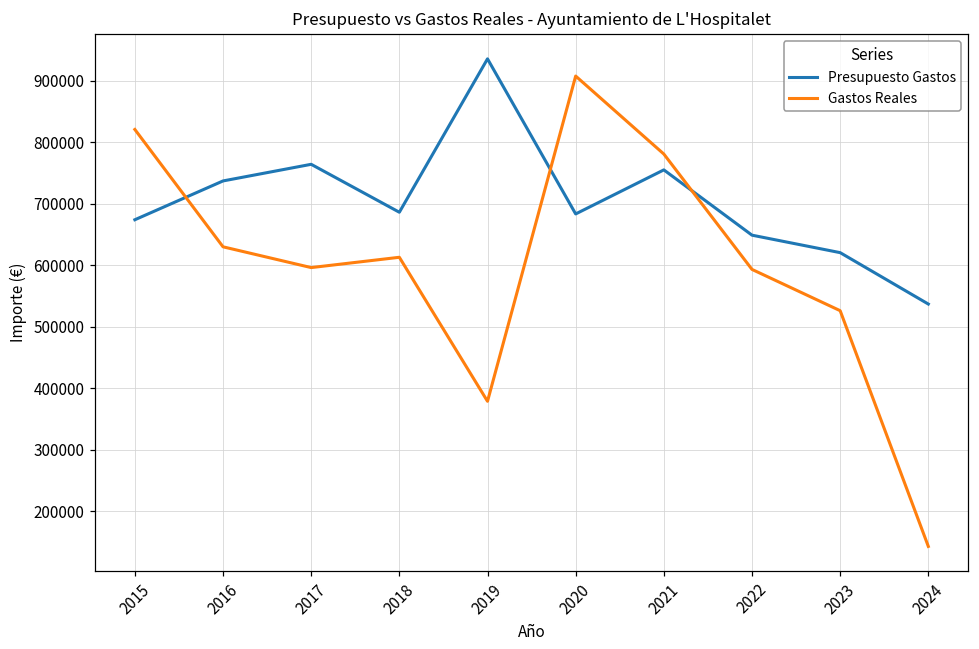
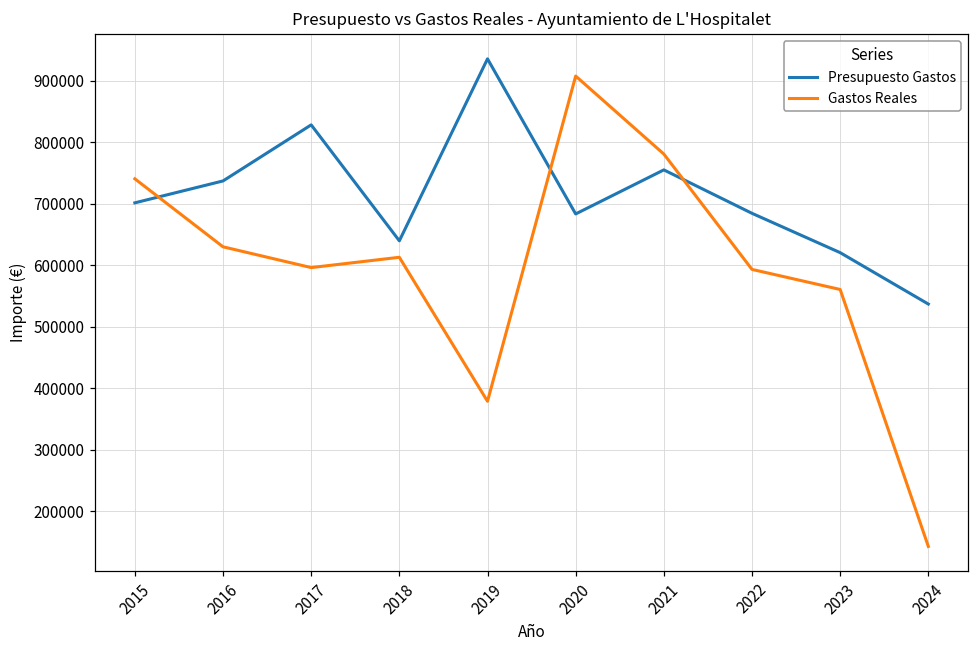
  {
    "Presupuesto Gastos": {
-     "2015": 670000,
+     "2015": 700000,
      "2016": 740000,
-     "2017": 760000,
-     "2018": 690000,
+     "2017": 830000,
+     "2018": 640000,
      "2019": 940000,
      "2020": 680000,
      "2021": 760000,
-     "2022": 650000,
+     "2022": 680000,
      "2023": 620000,
      "2024": 540000
    },
    "Gastos Reales": {
-     "2015": 820000,
+     "2015": 740000,
      "2016": 630000,
      "2017": 600000,
      "2018": 610000,
      "2019": 380000,
      "2020": 910000,
      "2021": 780000,
      "2022": 590000,
-     "2023": 530000,
+     "2023": 560000,
      "2024": 140000
    }
  }
